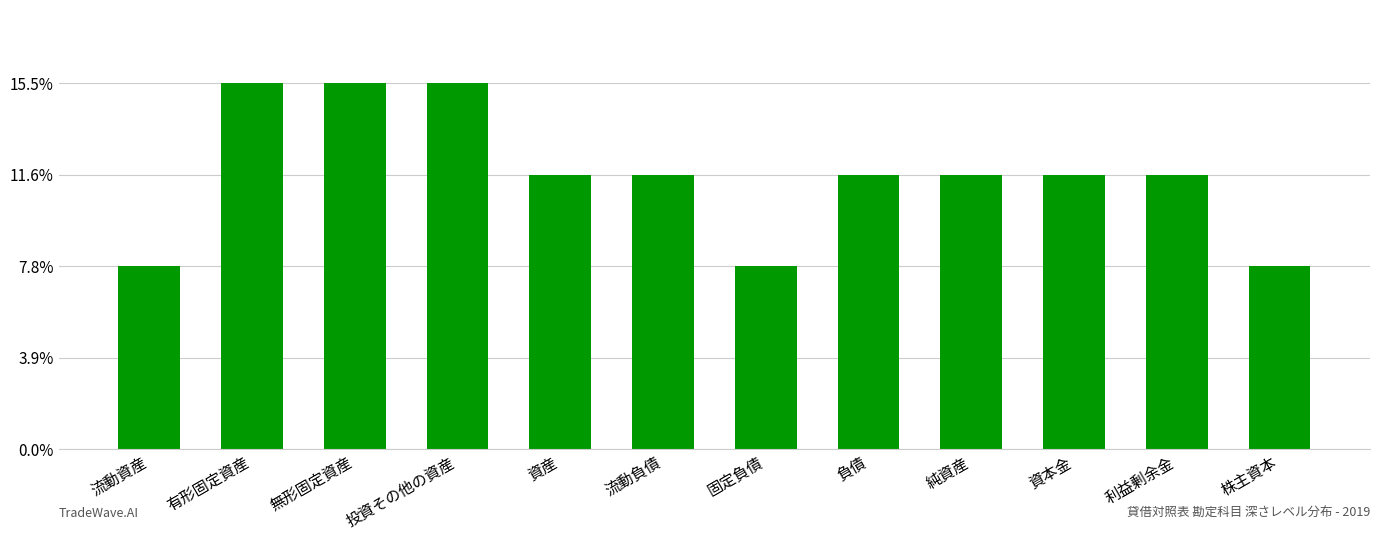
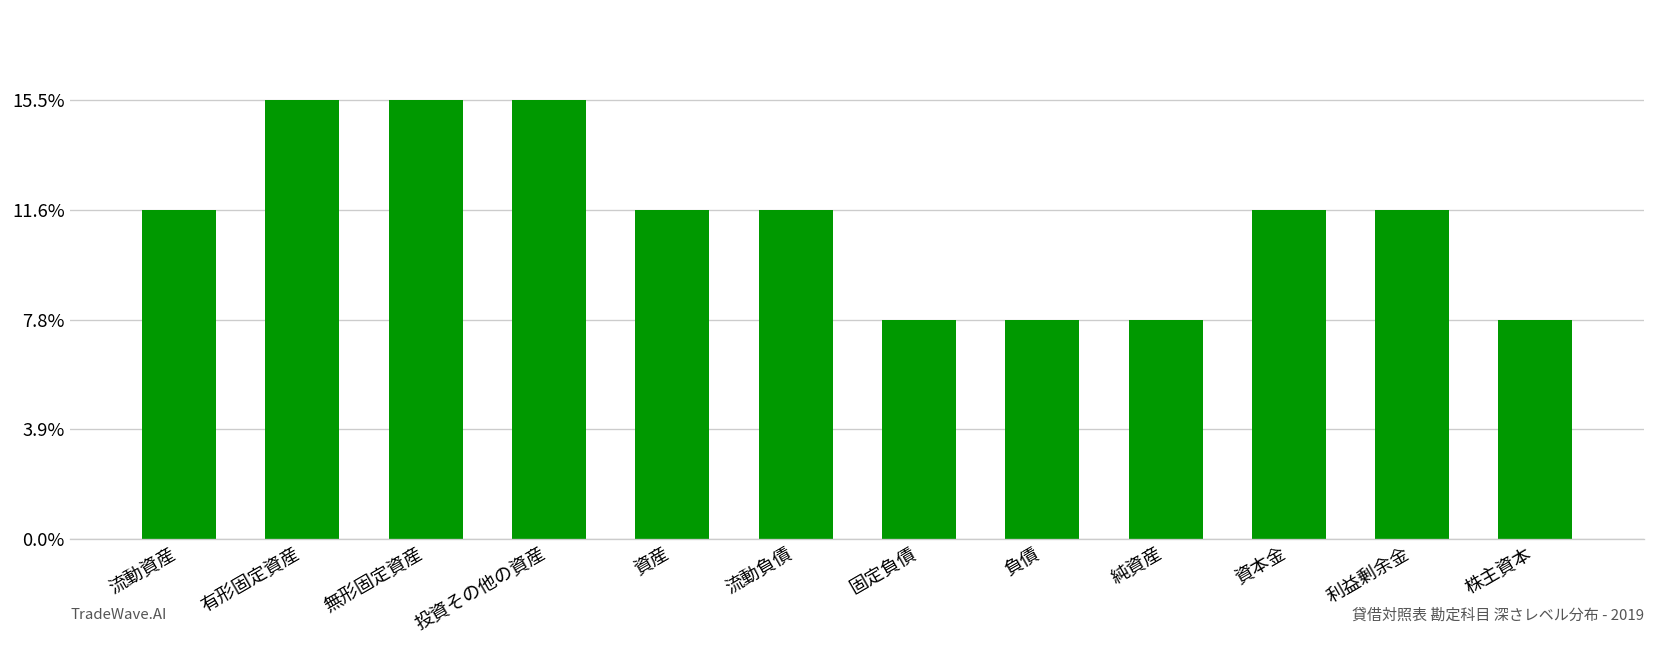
  {
-   "流動資産": "7.8%",
+   "流動資産": "11.6%",
    "有形固定資産": "15.5%",
    "無形固定資産": "15.5%",
    "投資その他の資産": "15.5%",
    "資産": "11.6%",
    "流動負債": "11.6%",
    "固定負債": "7.8%",
-   "負債": "11.6%",
-   "純資産": "11.6%",
+   "負債": "7.8%",
+   "純資産": "7.8%",
    "資本金": "11.6%",
    "利益剰余金": "11.6%",
    "株主資本": "7.8%"
  }
